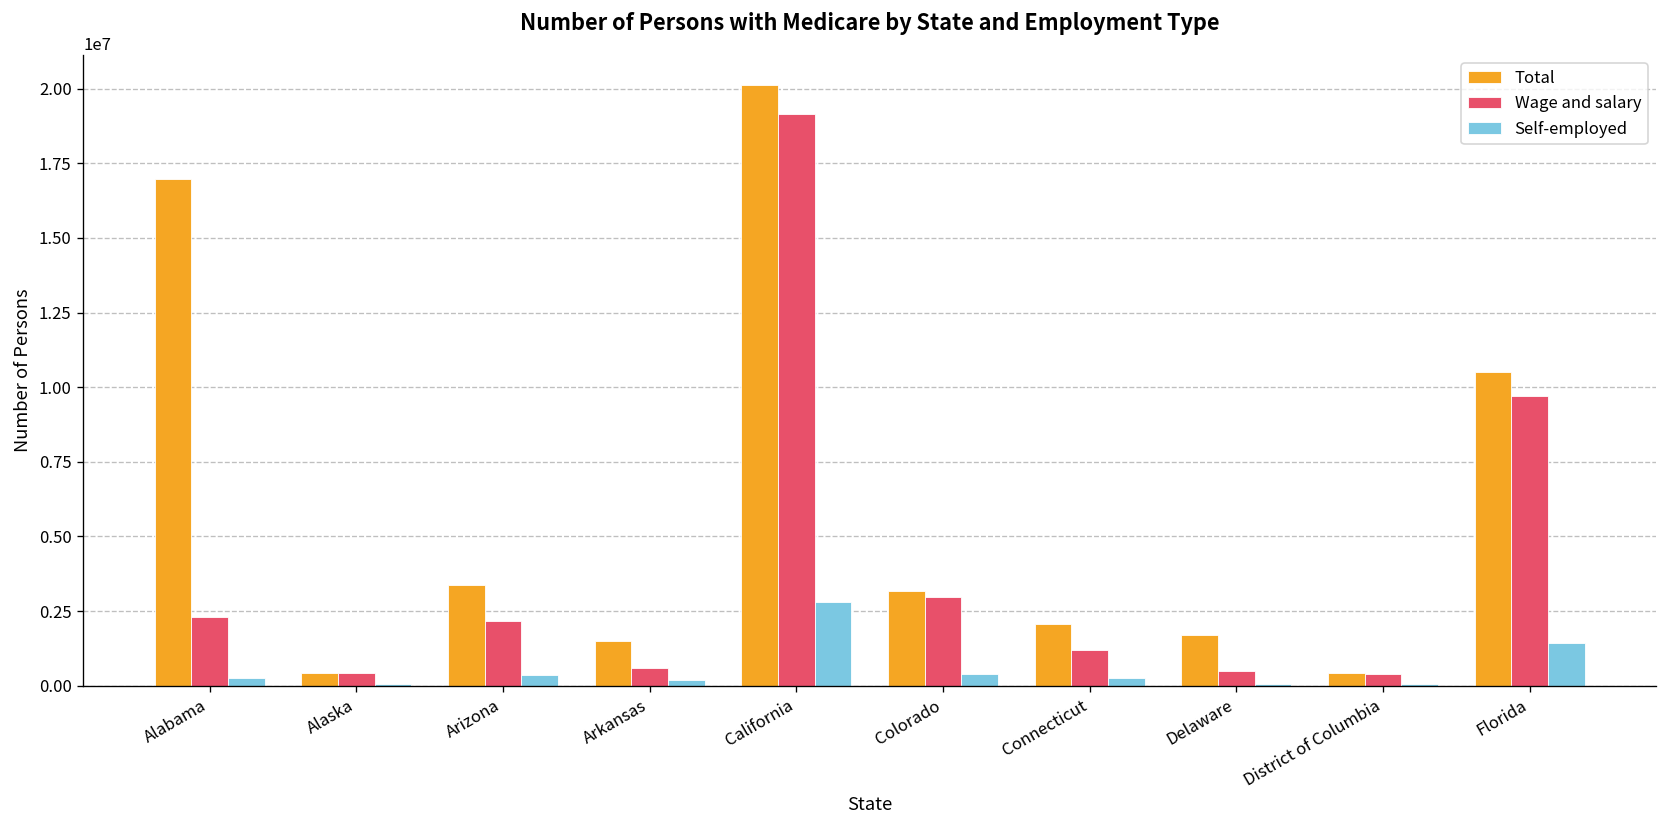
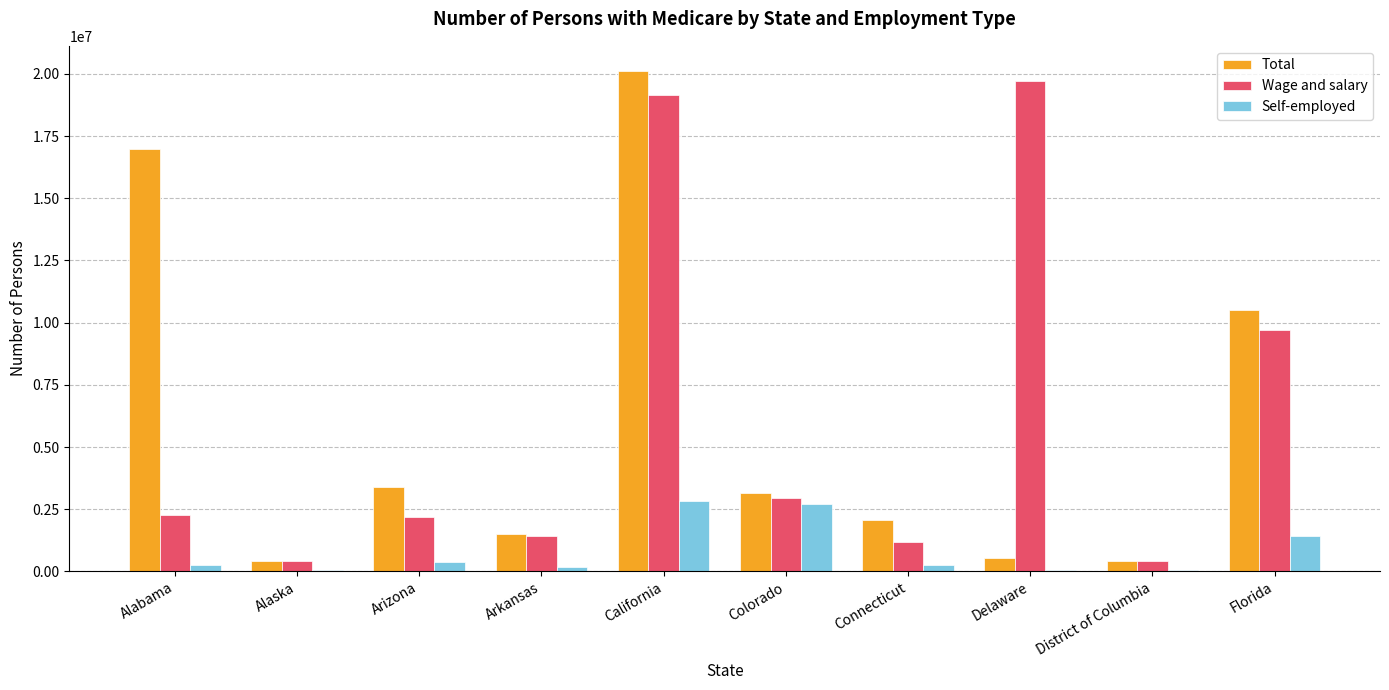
  {
    "Total": {
      "Alabama": 17000000,
      "Alaska": 400000,
      "Arizona": 3400000,
      "Arkansas": 1500000,
      "California": 20100000,
      "Colorado": 3200000,
      "Connecticut": 2100000,
-     "Delaware": 1700000,
+     "Delaware": 500000,
      "District of Columbia": 400000,
      "Florida": 10500000
    },
    "Wage and salary": {
      "Alabama": 2300000,
      "Alaska": 400000,
      "Arizona": 2200000,
-     "Arkansas": 600000,
+     "Arkansas": 1400000,
      "California": 19100000,
      "Colorado": 3000000,
      "Connecticut": 1200000,
-     "Delaware": 500000,
+     "Delaware": 19700000,
      "District of Columbia": 400000,
      "Florida": 9700000
    },
    "Self-employed": {
      "Alabama": 300000,
      "Arizona": 400000,
      "Arkansas": 200000,
      "California": 2800000,
-     "Colorado": 400000,
+     "Colorado": 2700000,
      "Connecticut": 300000,
      "Florida": 1400000
    }
  }
